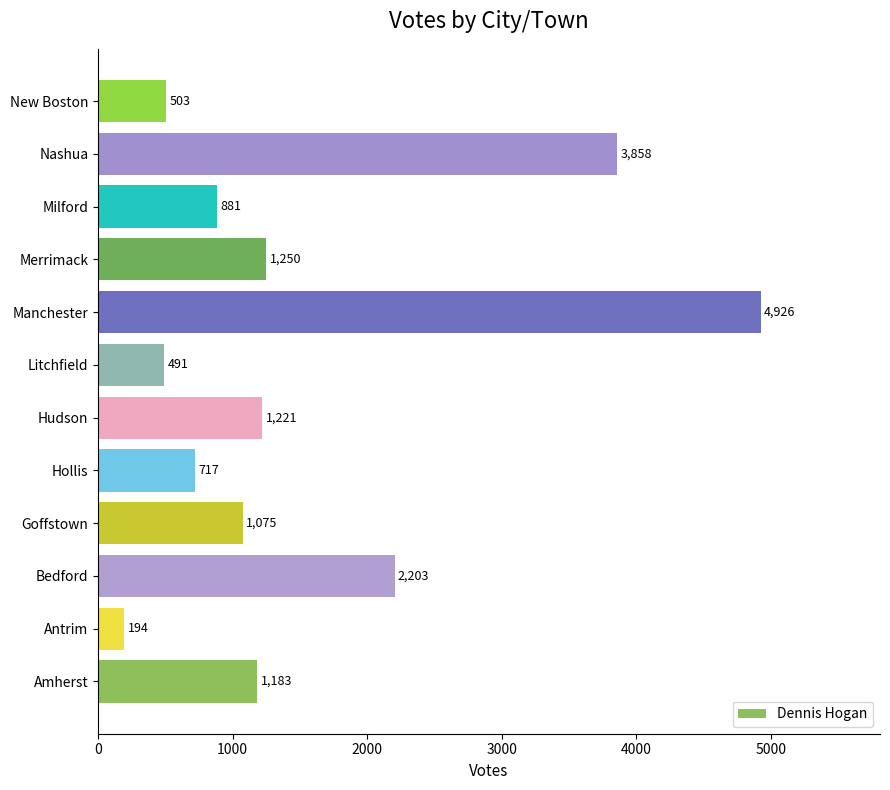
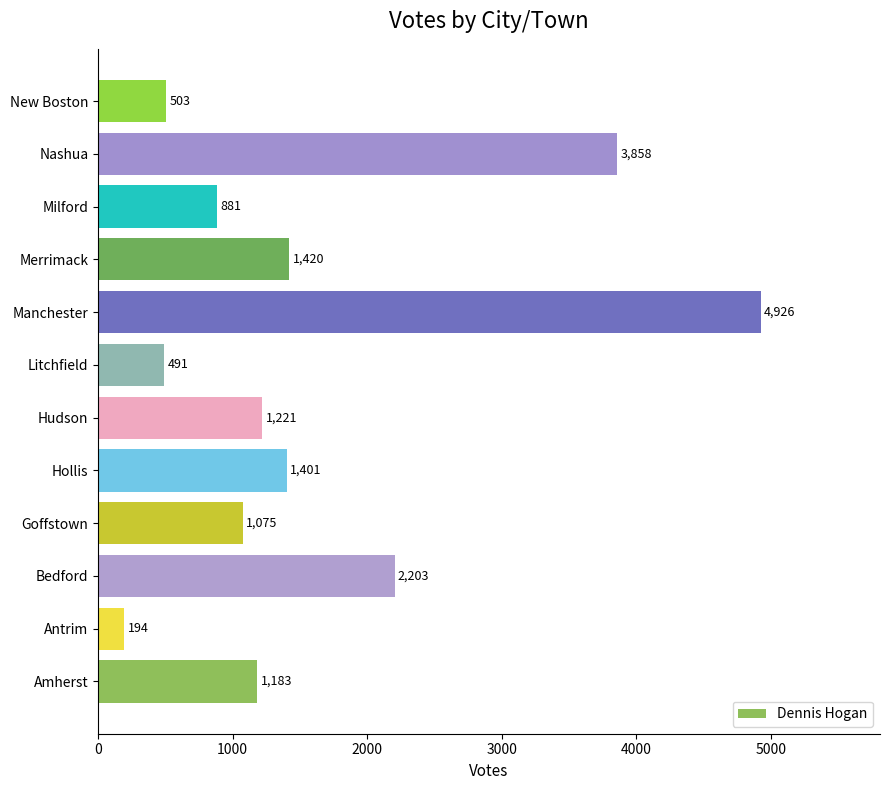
  {
    "New Boston": "503",
    "Nashua": "3,858",
    "Milford": "881",
-   "Merrimack": "1,250",
+   "Merrimack": "1,420",
    "Manchester": "4,926",
    "Litchfield": "491",
    "Hudson": "1,221",
-   "Hollis": "717",
+   "Hollis": "1,401",
    "Goffstown": "1,075",
    "Bedford": "2,203",
    "Antrim": "194",
    "Amherst": "1,183"
  }
